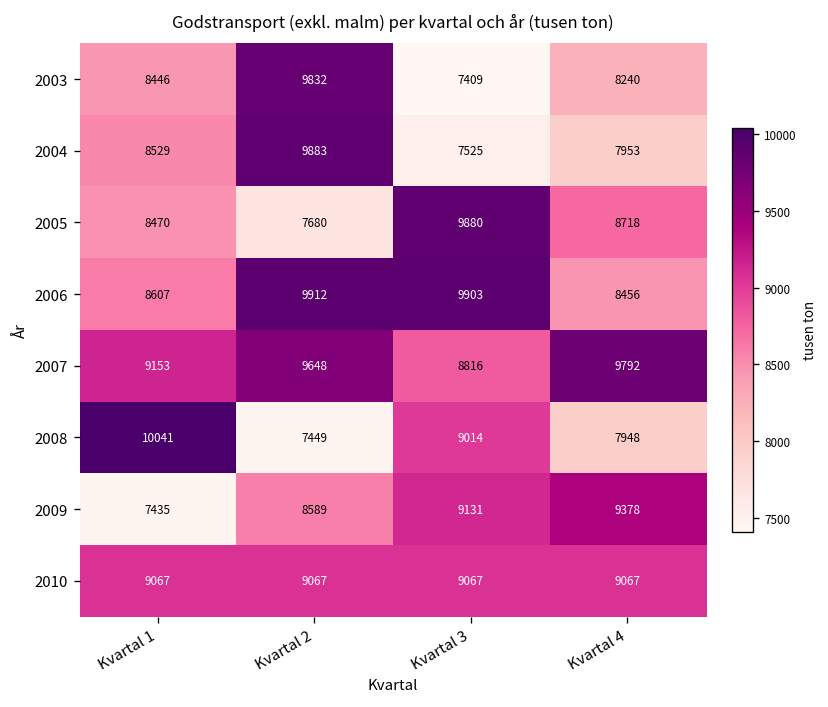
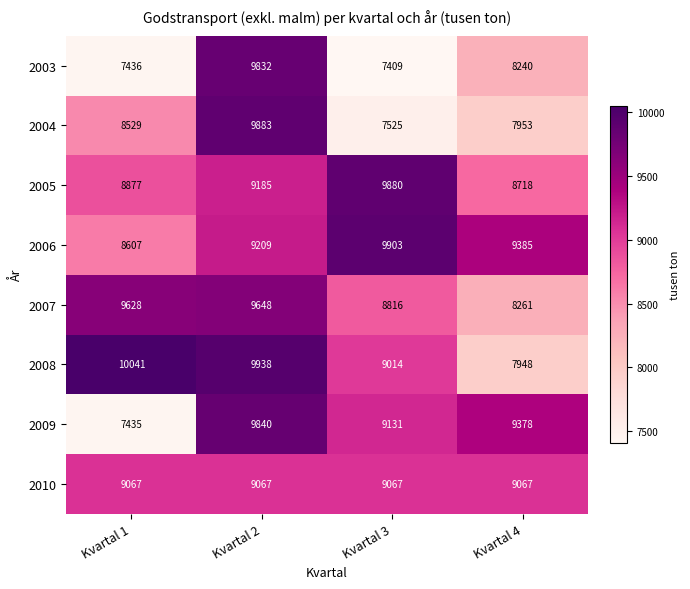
  {
    "2003": {
-     "Kvartal 1": 8446,
+     "Kvartal 1": 7436,
      "Kvartal 2": 9832,
      "Kvartal 3": 7409,
      "Kvartal 4": 8240
    },
    "2004": {
      "Kvartal 1": 8529,
      "Kvartal 2": 9883,
      "Kvartal 3": 7525,
      "Kvartal 4": 7953
    },
    "2005": {
-     "Kvartal 1": 8470,
-     "Kvartal 2": 7680,
+     "Kvartal 1": 8877,
+     "Kvartal 2": 9185,
      "Kvartal 3": 9880,
      "Kvartal 4": 8718
    },
    "2006": {
      "Kvartal 1": 8607,
-     "Kvartal 2": 9912,
+     "Kvartal 2": 9209,
      "Kvartal 3": 9903,
-     "Kvartal 4": 8456
+     "Kvartal 4": 9385
    },
    "2007": {
-     "Kvartal 1": 9153,
+     "Kvartal 1": 9628,
      "Kvartal 2": 9648,
      "Kvartal 3": 8816,
-     "Kvartal 4": 9792
+     "Kvartal 4": 8261
    },
    "2008": {
      "Kvartal 1": 10041,
-     "Kvartal 2": 7449,
+     "Kvartal 2": 9938,
      "Kvartal 3": 9014,
      "Kvartal 4": 7948
    },
    "2009": {
      "Kvartal 1": 7435,
-     "Kvartal 2": 8589,
+     "Kvartal 2": 9840,
      "Kvartal 3": 9131,
      "Kvartal 4": 9378
    },
    "2010": {
      "Kvartal 1": 9067,
      "Kvartal 2": 9067,
      "Kvartal 3": 9067,
      "Kvartal 4": 9067
    }
  }
